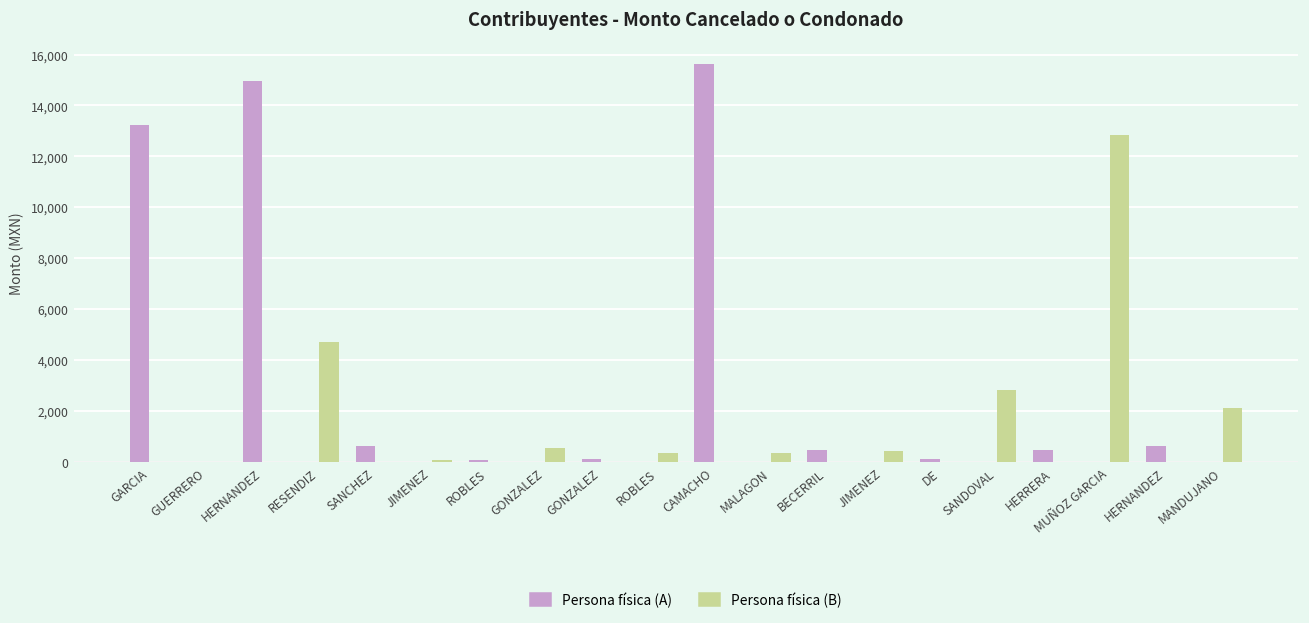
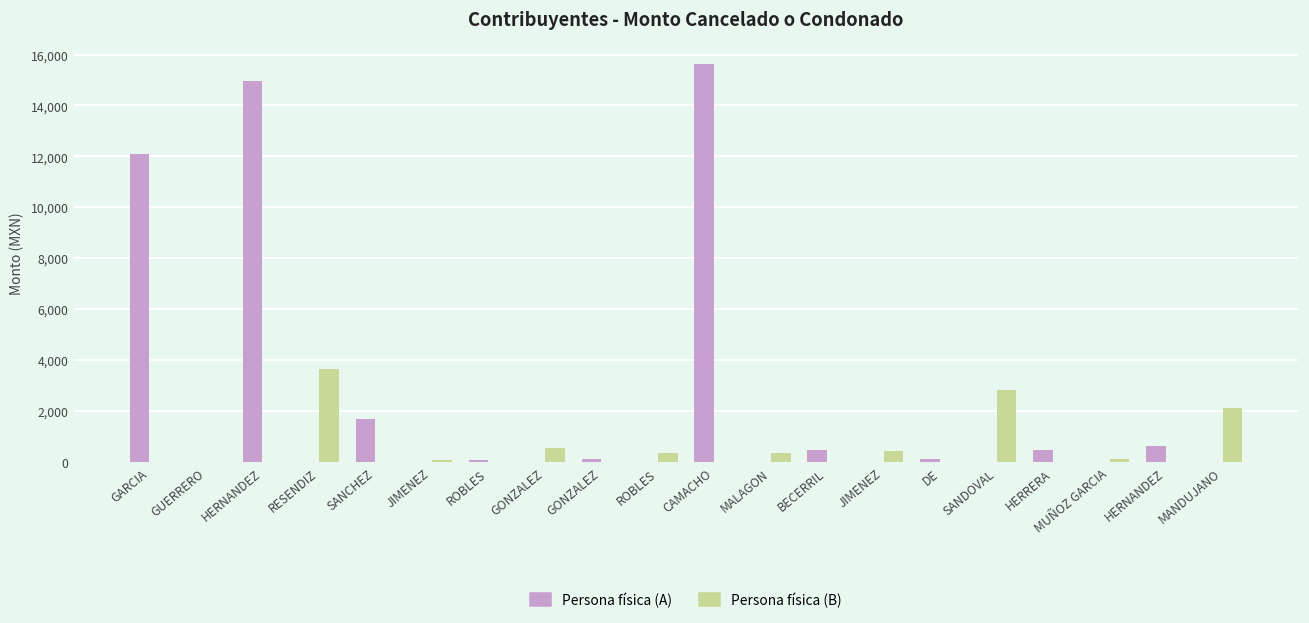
  {
    "Persona física (A)": {
-     "GARCIA": "13,200",
+     "GARCIA": "12,100",
      "GUERRERO": "0",
      "RESENDIZ": "0",
-     "SANCHEZ": "600",
+     "SANCHEZ": "1,700",
      "CAMACHO": "15,600",
      "MALAGON": "0",
      "BECERRIL": "500",
      "DE": "100",
      "SANDOVAL": "0",
      "HERRERA": "500",
      "MUÑOZ GARCIA": "0",
      "MANDUJANO": "0"
    },
    "Persona física (B)": {
      "GARCIA": "0",
-     "RESENDIZ": "4,700",
+     "RESENDIZ": "3,700",
      "SANCHEZ": "0",
      "CAMACHO": "0",
      "MALAGON": "400",
      "BECERRIL": "0",
      "DE": "0",
      "SANDOVAL": "2,800",
      "HERRERA": "0",
-     "MUÑOZ GARCIA": "12,800",
+     "MUÑOZ GARCIA": "100",
      "MANDUJANO": "2,100"
    }
  }
